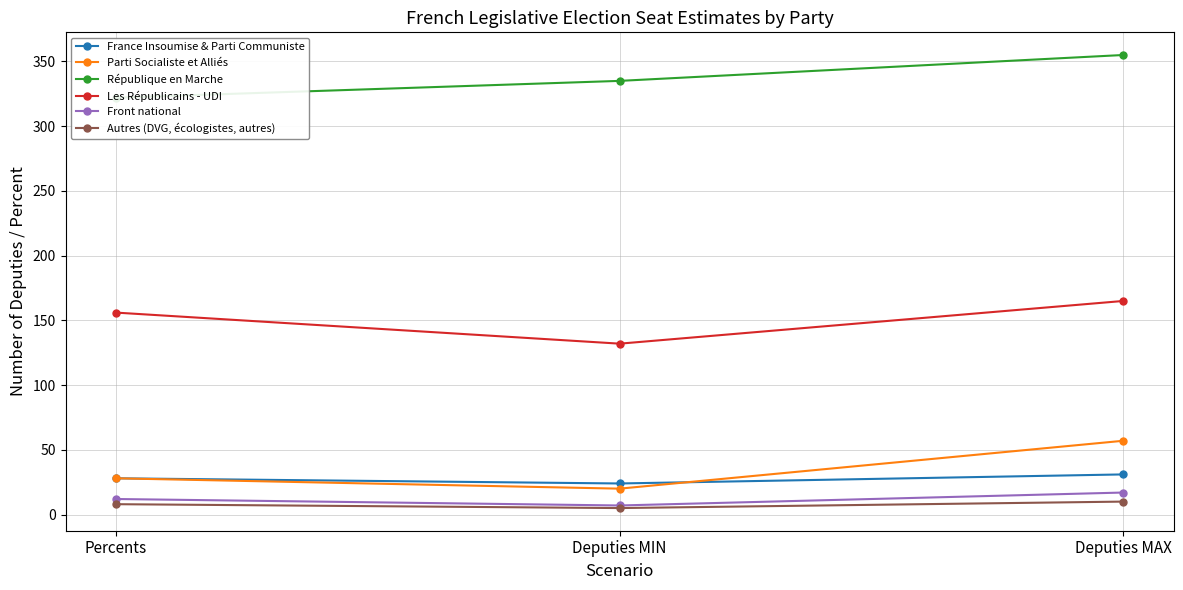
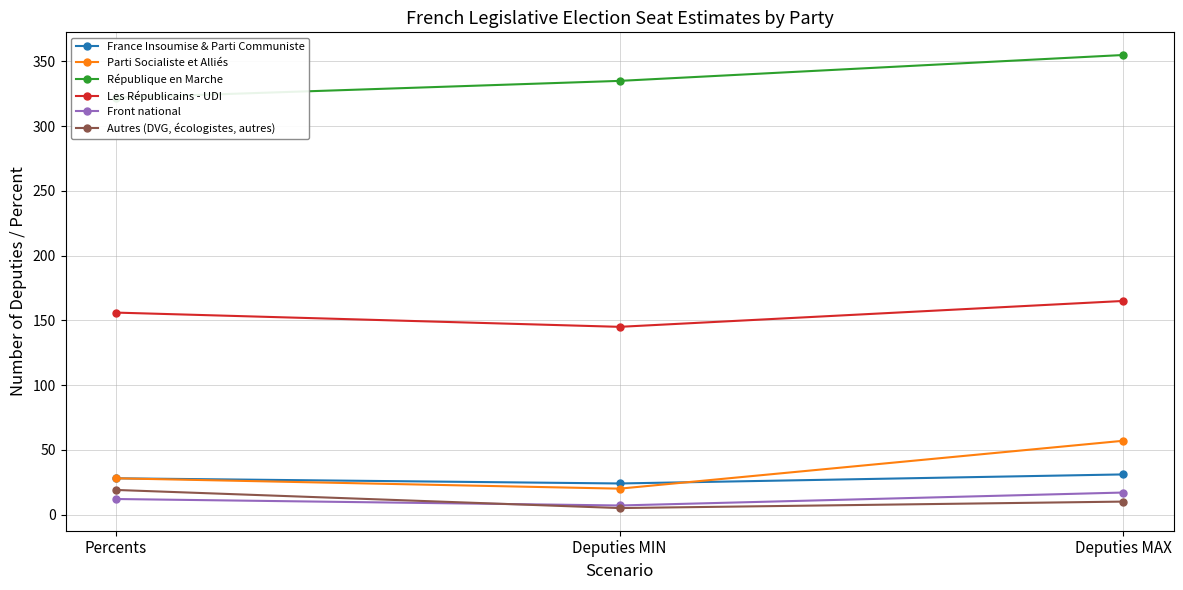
  {
    "France Insoumise & Parti Communiste": {
      "Deputies MIN": 24,
      "Deputies MAX": 31
    },
    "Parti Socialiste et Alliés": {
      "Deputies MIN": 20,
      "Deputies MAX": 57
    },
    "République en Marche": {
      "Deputies MIN": 335,
      "Deputies MAX": 355
    },
    "Les Républicains - UDI": {
      "Percents": 156,
-     "Deputies MIN": 132,
+     "Deputies MIN": 145,
      "Deputies MAX": 165
    },
    "Front national": {
      "Percents": 12,
      "Deputies MIN": 7,
      "Deputies MAX": 17
    },
    "Autres (DVG, écologistes, autres)": {
-     "Percents": 8,
+     "Percents": 19,
      "Deputies MIN": 5,
      "Deputies MAX": 10
    }
  }
